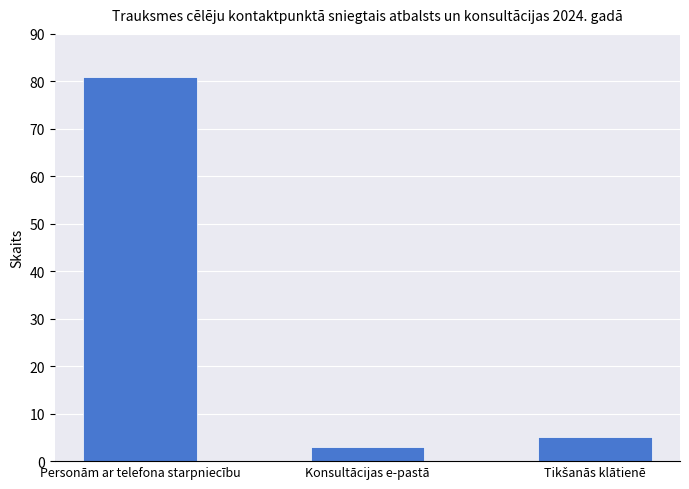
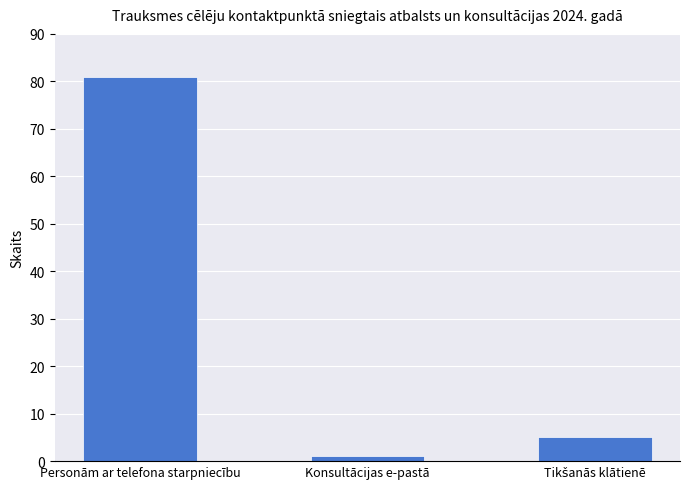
  {
    "Personām ar telefona starpniecību": 81,
-   "Konsultācijas e-pastā": 3,
+   "Konsultācijas e-pastā": 1,
    "Tikšanās klātienē": 5
  }
